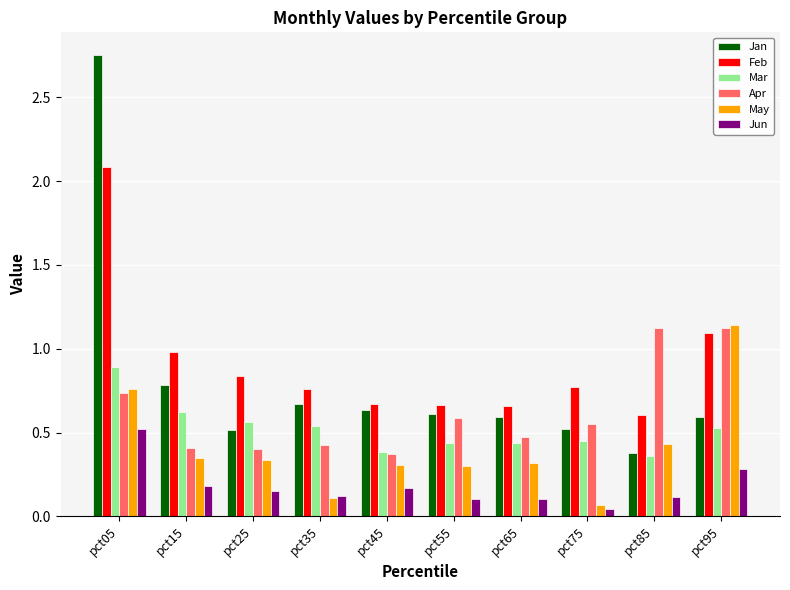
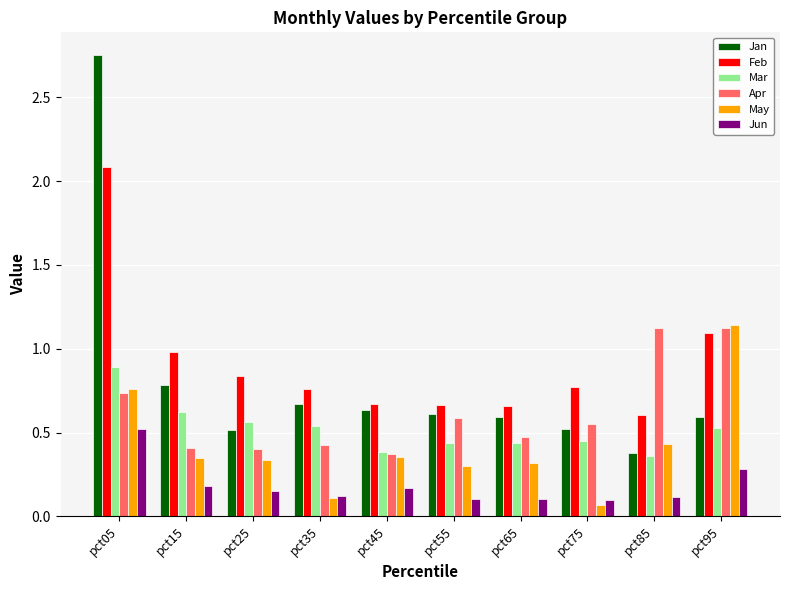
  {
    "Jan": {
      "pct05": 2.75,
      "pct15": 0.78,
      "pct25": 0.51,
      "pct35": 0.67,
      "pct45": 0.63,
      "pct55": 0.61,
      "pct65": 0.59,
      "pct75": 0.52,
      "pct85": 0.38,
      "pct95": 0.59
    },
    "Feb": {
      "pct05": 2.09,
      "pct15": 0.98,
      "pct25": 0.84,
      "pct35": 0.76,
      "pct45": 0.67,
      "pct55": 0.66,
      "pct65": 0.66,
      "pct75": 0.77,
      "pct85": 0.61,
      "pct95": 1.10
    },
    "Mar": {
      "pct05": 0.89,
      "pct15": 0.62,
      "pct25": 0.56,
      "pct35": 0.54,
      "pct45": 0.38,
      "pct55": 0.44,
      "pct65": 0.44,
      "pct75": 0.45,
      "pct85": 0.36,
      "pct95": 0.53
    },
    "Apr": {
      "pct05": 0.74,
      "pct15": 0.41,
      "pct25": 0.40,
      "pct35": 0.43,
      "pct45": 0.37,
      "pct55": 0.58,
      "pct65": 0.47,
      "pct75": 0.55,
      "pct85": 1.12,
      "pct95": 1.13
    },
    "May": {
      "pct05": 0.76,
      "pct15": 0.35,
      "pct25": 0.34,
      "pct35": 0.11,
-     "pct45": 0.31,
+     "pct45": 0.36,
      "pct55": 0.30,
      "pct65": 0.32,
      "pct75": 0.06,
      "pct85": 0.43,
      "pct95": 1.14
    },
    "Jun": {
      "pct05": 0.52,
      "pct15": 0.18,
      "pct25": 0.15,
      "pct35": 0.12,
      "pct45": 0.17,
      "pct55": 0.10,
      "pct65": 0.11,
-     "pct75": 0.04,
+     "pct75": 0.10,
      "pct85": 0.12,
      "pct95": 0.28
    }
  }
